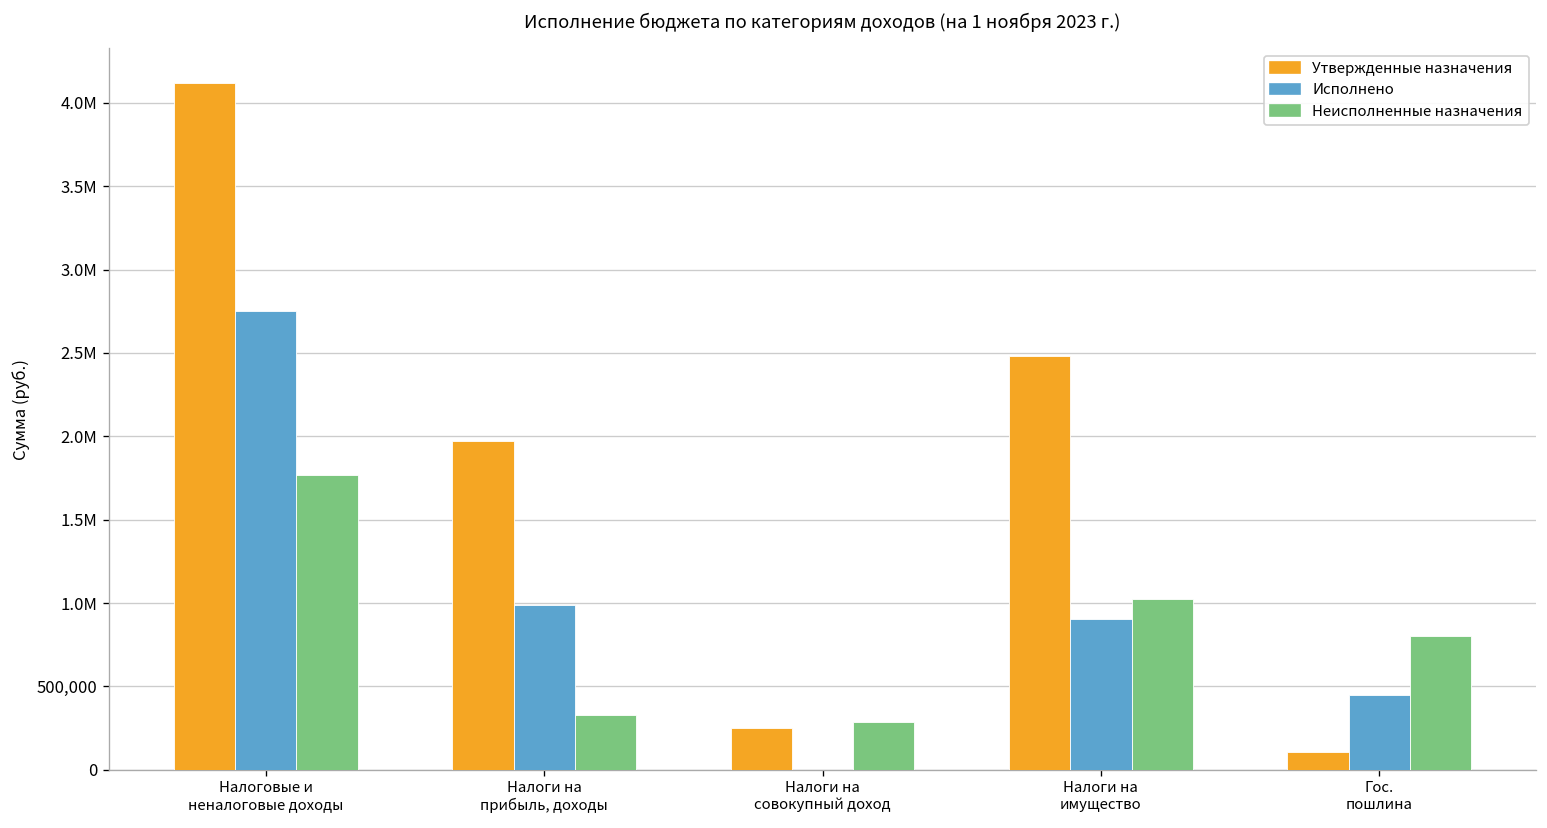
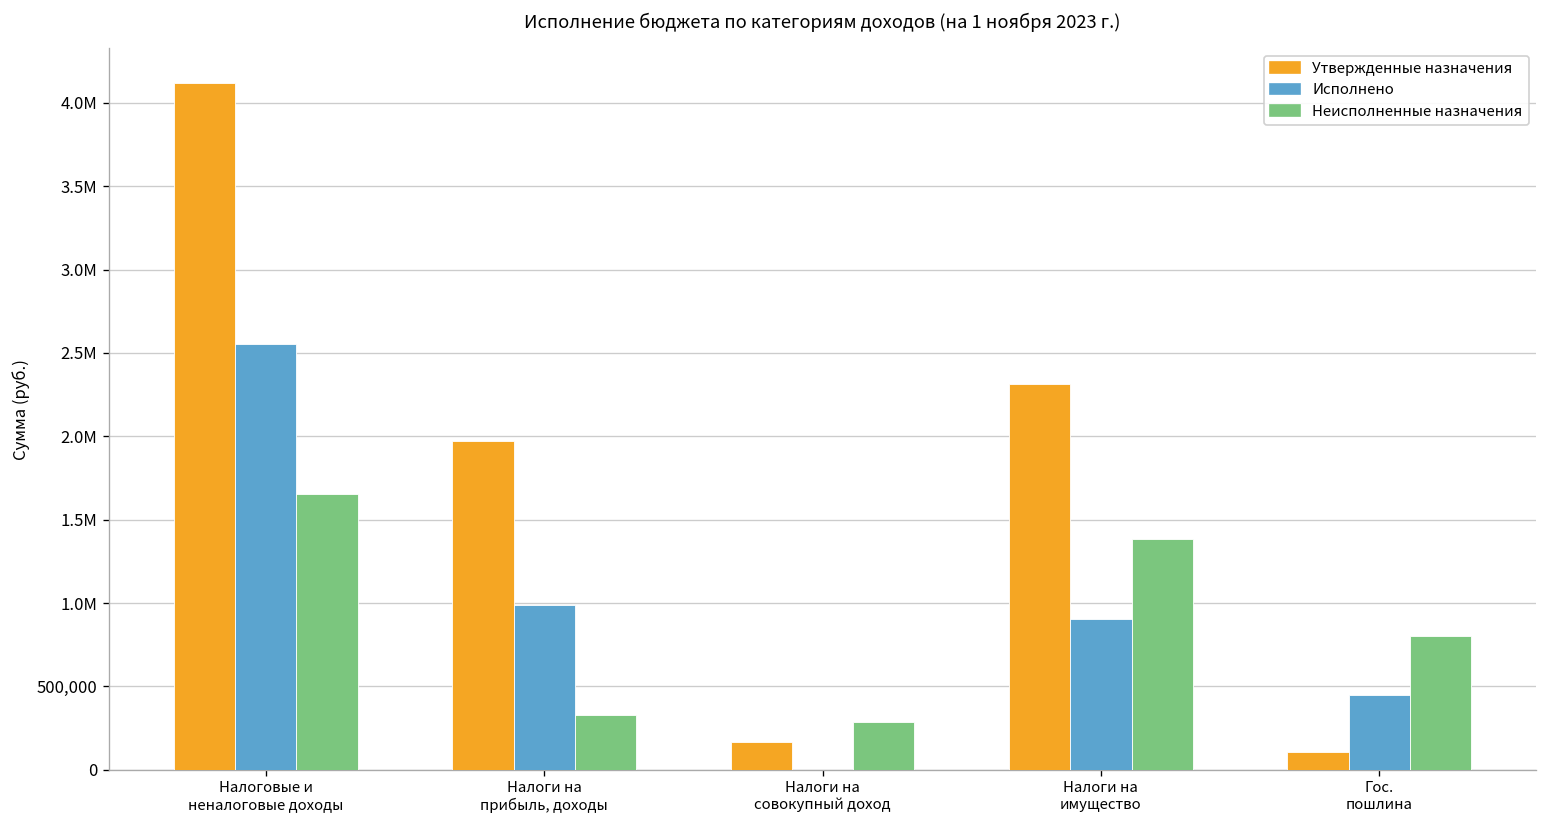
  {
    "Утвержденные назначения": {
      "Налоговые и неналоговые доходы": "4,120,000",
      "Налоги на прибыль, доходы": "1,970,000",
-     "Налоги на совокупный доход": "250,000",
-     "Налоги на имущество": "2,480,000",
+     "Налоги на совокупный доход": "170,000",
+     "Налоги на имущество": "2,310,000",
      "Гос. пошлина": "110,000"
    },
    "Исполнено": {
-     "Налоговые и неналоговые доходы": "2,750,000",
+     "Налоговые и неналоговые доходы": "2,550,000",
      "Налоги на прибыль, доходы": "990,000",
      "Налоги на совокупный доход": "0",
      "Налоги на имущество": "910,000",
      "Гос. пошлина": "450,000"
    },
    "Неисполненные назначения": {
-     "Налоговые и неналоговые доходы": "1,770,000",
+     "Налоговые и неналоговые доходы": "1,660,000",
      "Налоги на прибыль, доходы": "330,000",
      "Налоги на совокупный доход": "290,000",
-     "Налоги на имущество": "1,030,000",
+     "Налоги на имущество": "1,390,000",
      "Гос. пошлина": "800,000"
    }
  }
